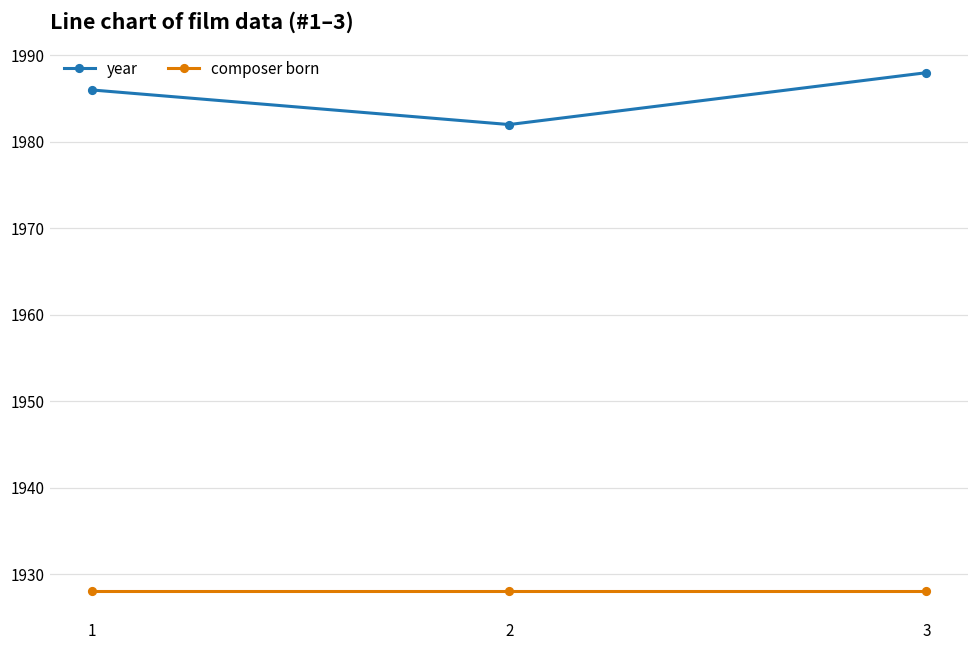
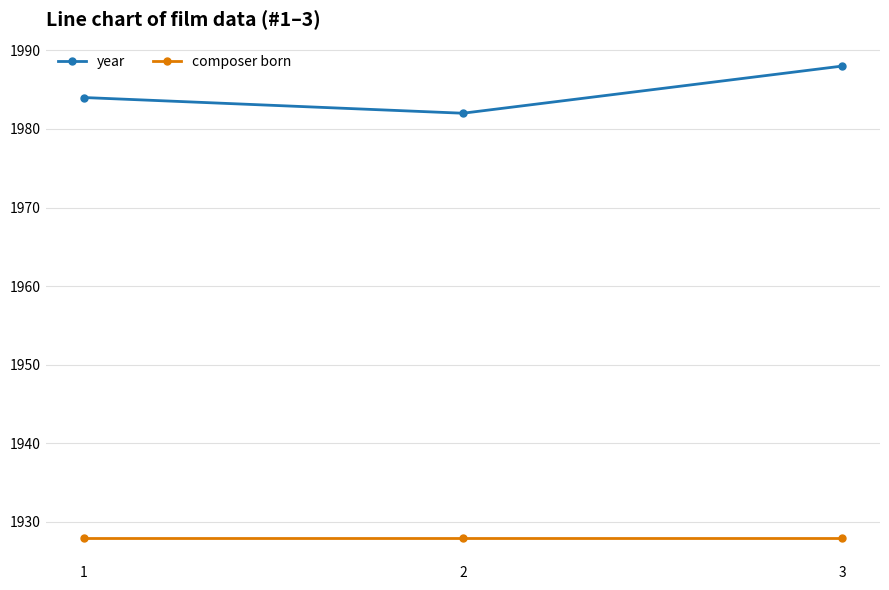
  {
    "year": {
-     "1": 1986,
+     "1": 1984,
      "2": 1982,
      "3": 1988
    },
    "composer born": {
      "1": 1928,
      "2": 1928,
      "3": 1928
    }
  }
